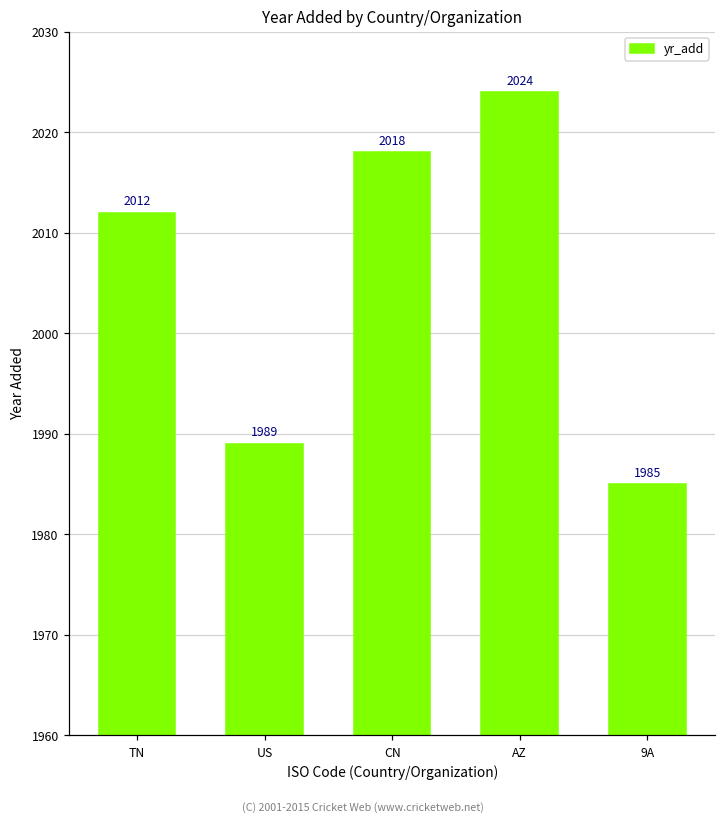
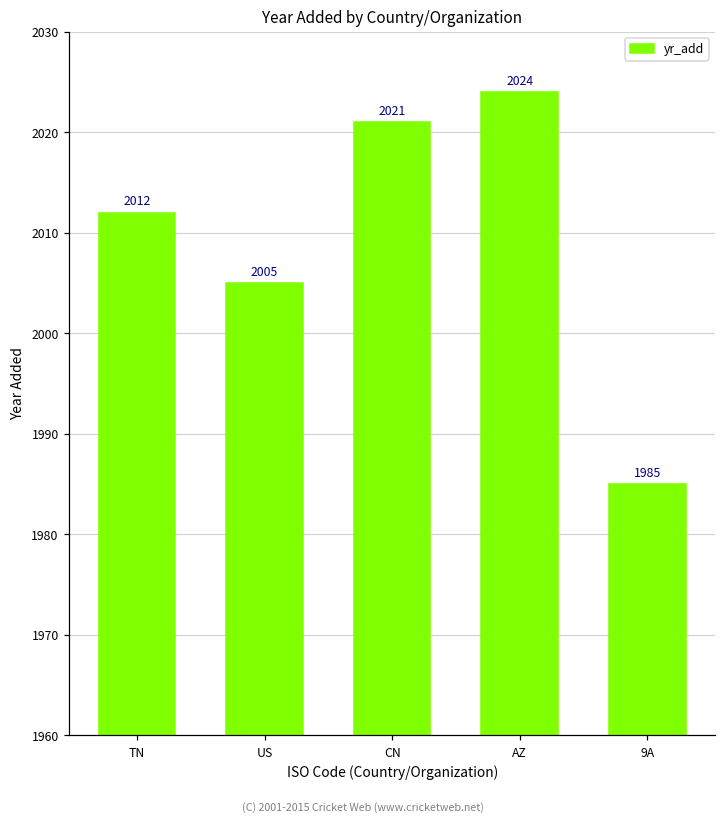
  {
    "TN": 2012,
-   "US": 1989,
-   "CN": 2018,
+   "US": 2005,
+   "CN": 2021,
    "AZ": 2024,
    "9A": 1985
  }
